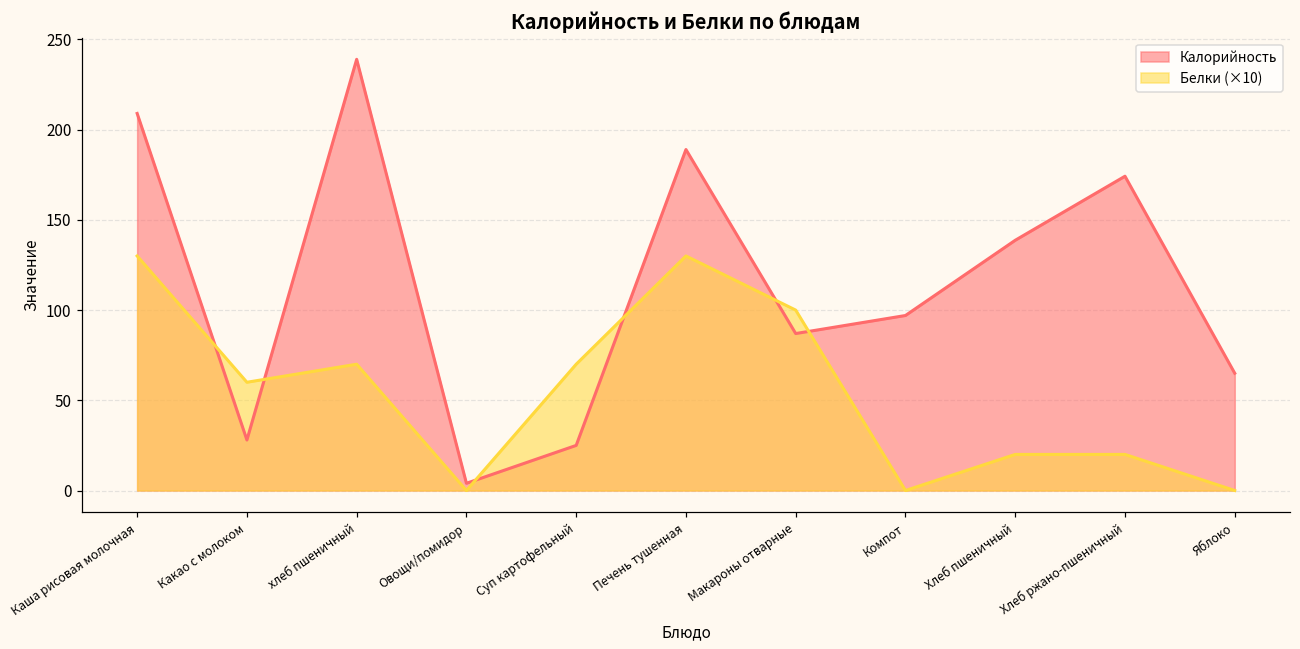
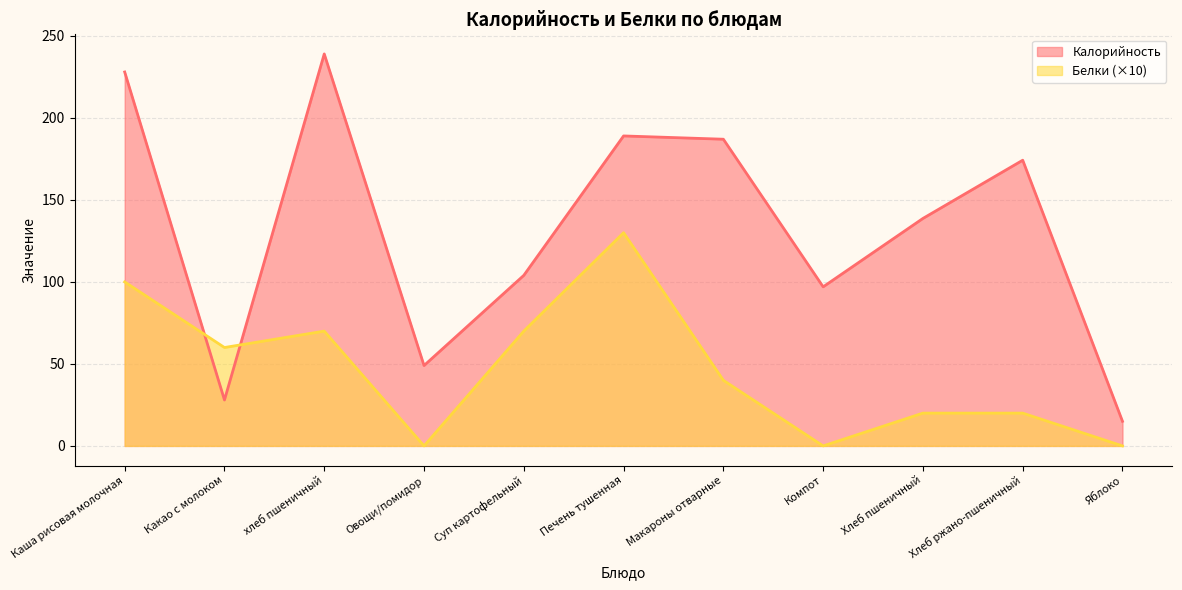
  {
    "Калорийность": {
-     "Каша рисовая молочная": 209,
+     "Каша рисовая молочная": 228,
      "Какао с молоком": 28,
      "хлеб пшеничный": 239,
-     "Овощи/помидор": 4,
-     "Суп картофельный": 25,
+     "Овощи/помидор": 49,
+     "Суп картофельный": 104,
      "Печень тушенная": 189,
-     "Макароны отварные": 87,
+     "Макароны отварные": 187,
      "Компот": 97,
      "Хлеб пшеничный": 139,
      "Хлеб ржано-пшеничный": 174,
-     "Яблоко": 65
+     "Яблоко": 15
    },
    "Белки (×10)": {
-     "Каша рисовая молочная": 130,
+     "Каша рисовая молочная": 100,
      "Какао с молоком": 60,
      "хлеб пшеничный": 70,
      "Овощи/помидор": 0,
      "Суп картофельный": 70,
      "Печень тушенная": 130,
-     "Макароны отварные": 100,
+     "Макароны отварные": 40,
      "Компот": 0,
      "Хлеб пшеничный": 20,
      "Хлеб ржано-пшеничный": 20,
      "Яблоко": 0
    }
  }
